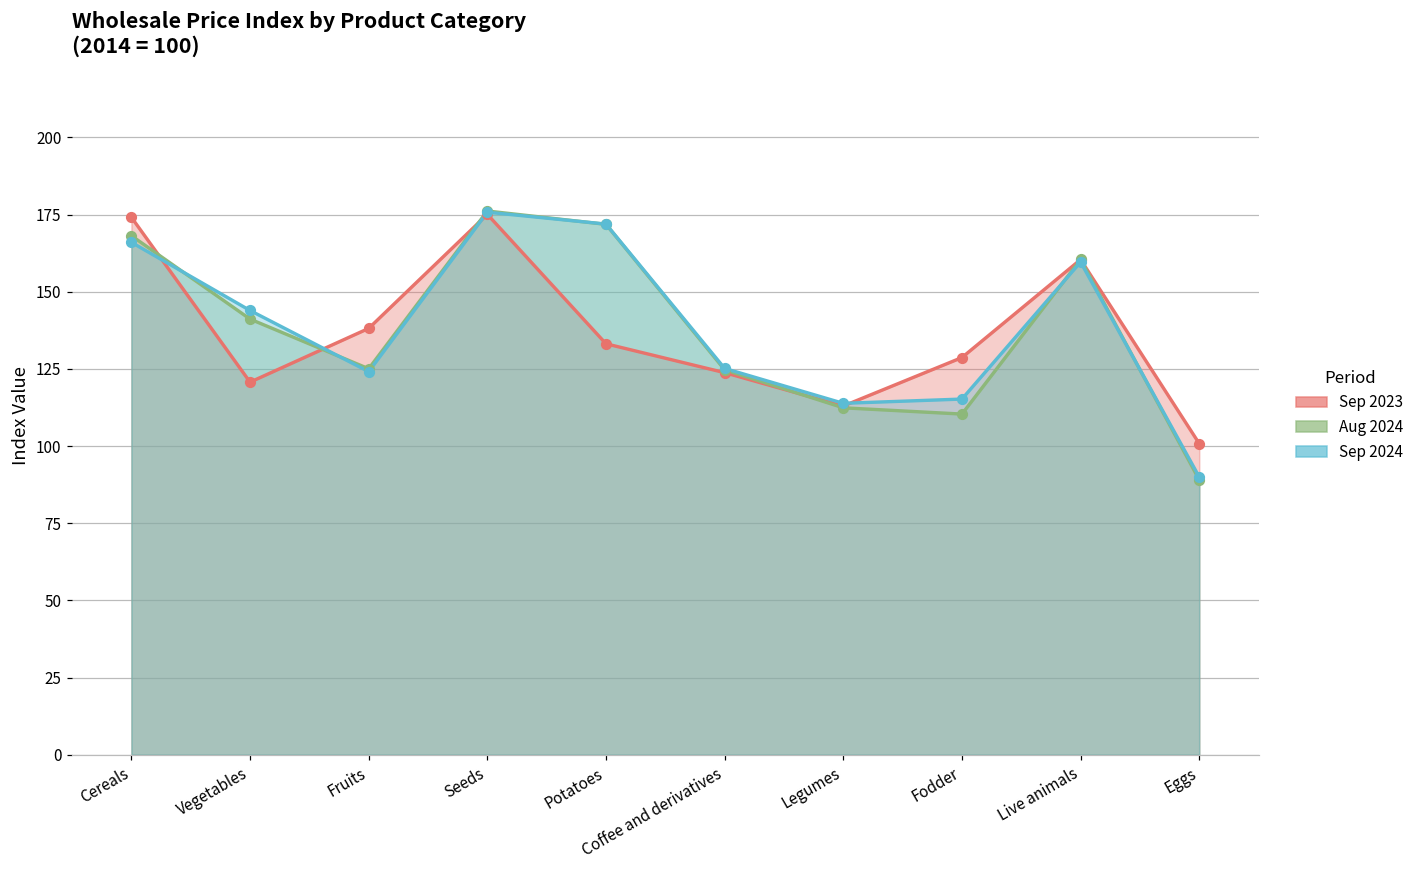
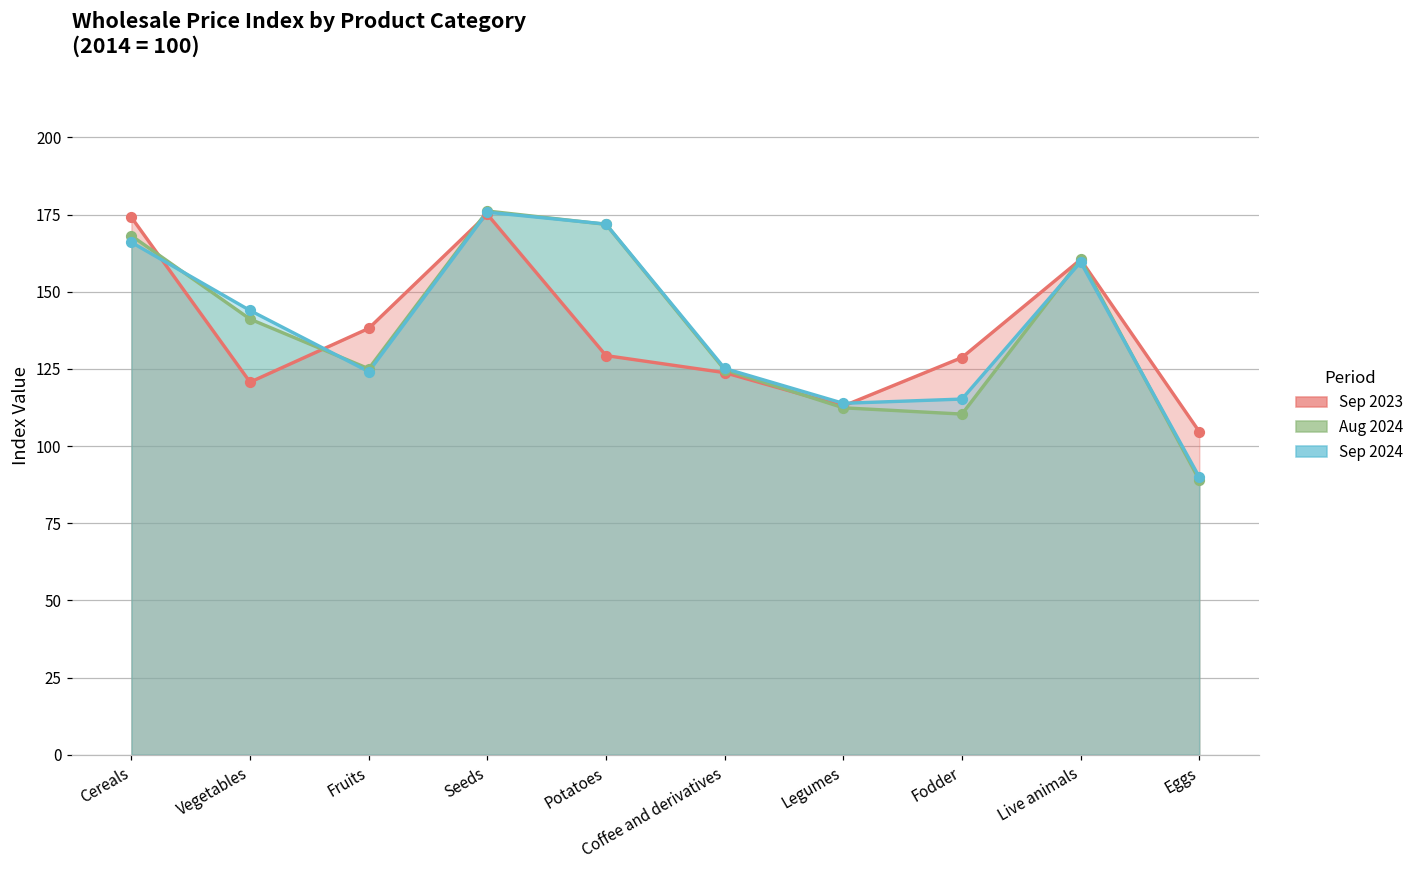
  {
    "Sep 2023": {
      "Cereals": 174,
      "Vegetables": 121,
      "Fruits": 138,
-     "Potatoes": 133,
+     "Potatoes": 129,
      "Coffee and derivatives": 124,
      "Fodder": 129,
-     "Eggs": 101
+     "Eggs": 105
    }
  }
